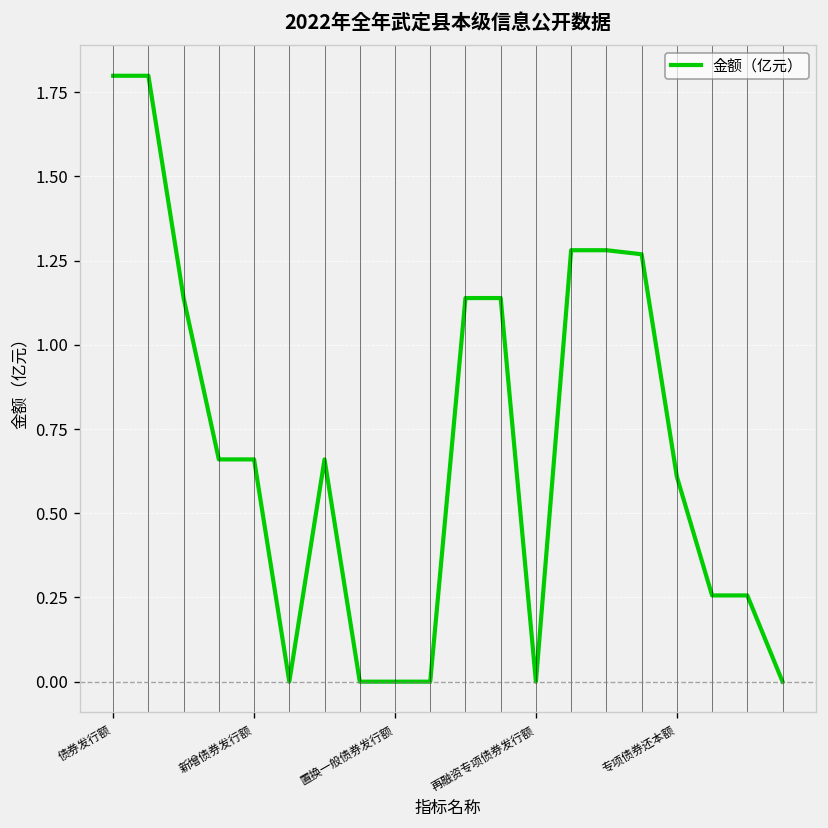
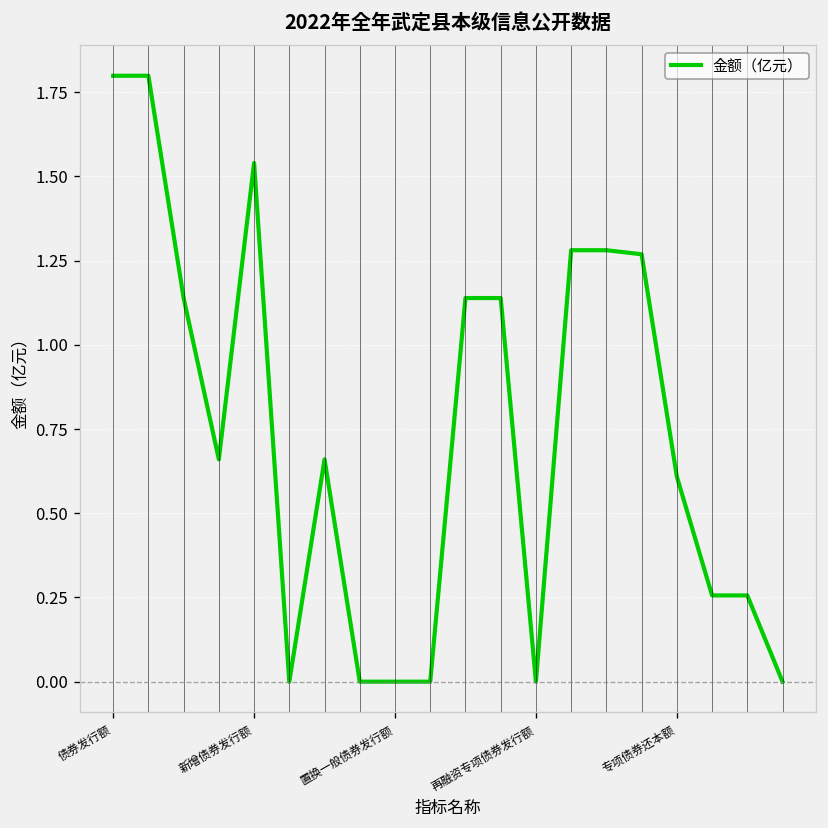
  {
    "债券发行额": 1.80,
-   "新增债券发行额": 0.66,
+   "新增债券发行额": 1.54,
    "置换一般债券发行额": 0.00,
    "再融资专项债券发行额": 0.00,
    "专项债券还本额": 0.61
  }
